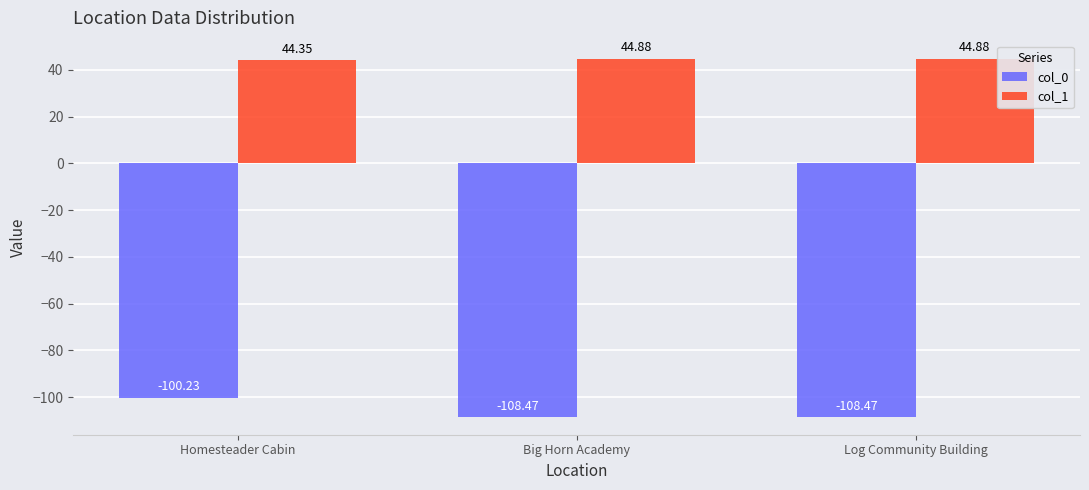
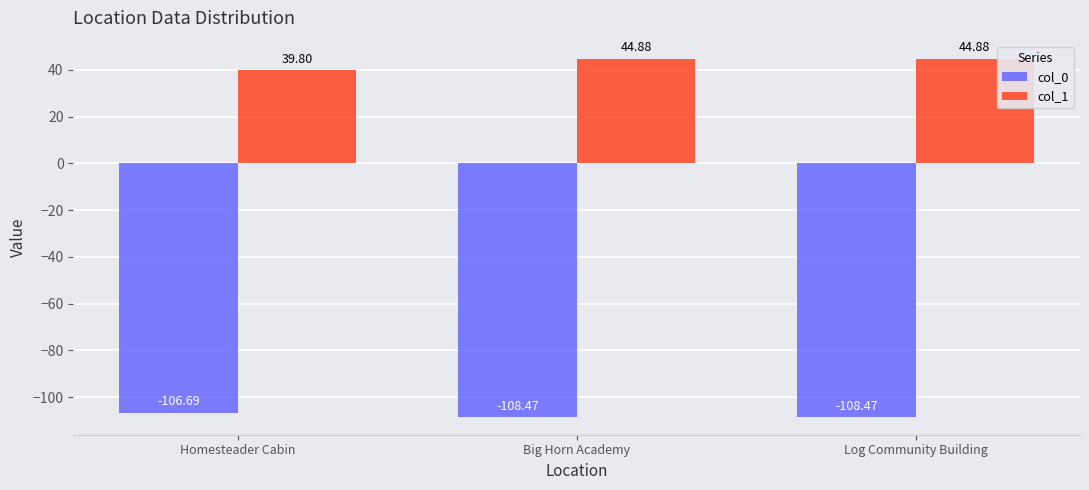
  {
    "col_0": {
-     "Homesteader Cabin": -100.23,
+     "Homesteader Cabin": -106.69,
      "Big Horn Academy": -108.47,
      "Log Community Building": -108.47
    },
    "col_1": {
-     "Homesteader Cabin": 44.35,
+     "Homesteader Cabin": 39.80,
      "Big Horn Academy": 44.88,
      "Log Community Building": 44.88
    }
  }
